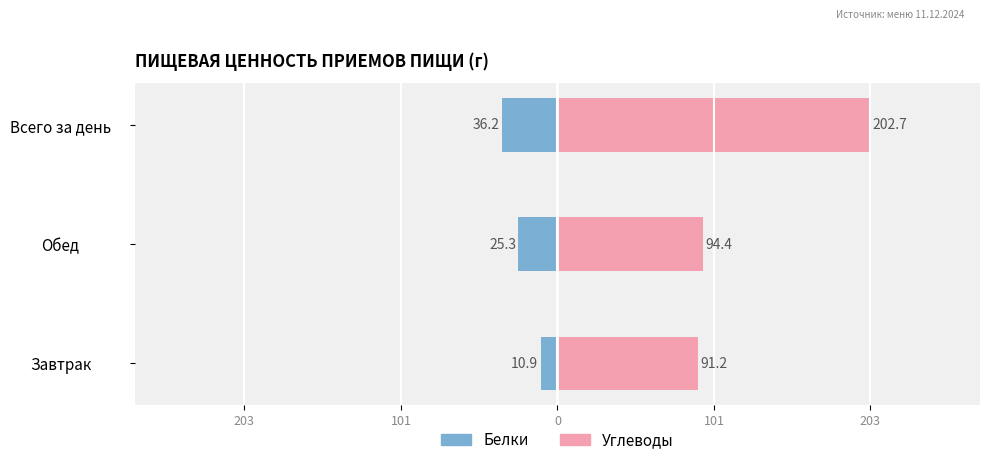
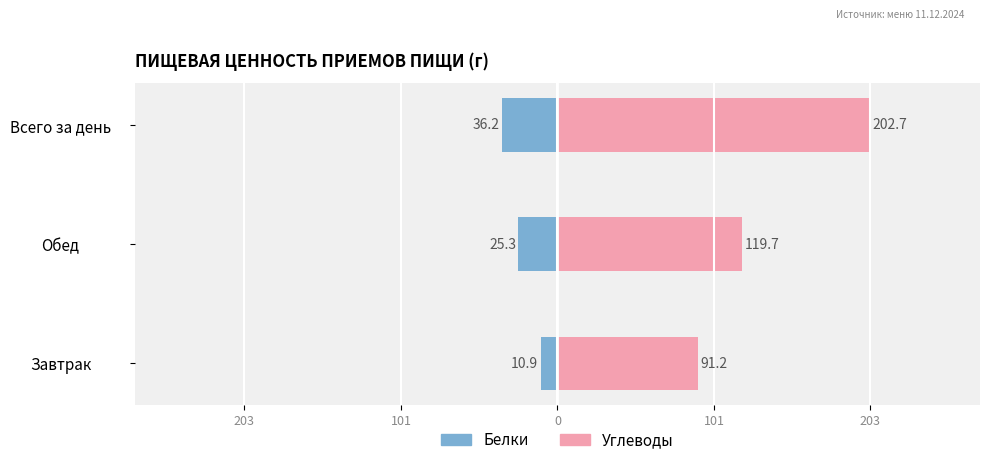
  {
    "Углеводы": {
      "Всего за день": 202.7,
-     "Обед": 94.4,
+     "Обед": 119.7,
      "Завтрак": 91.2
    }
  }
